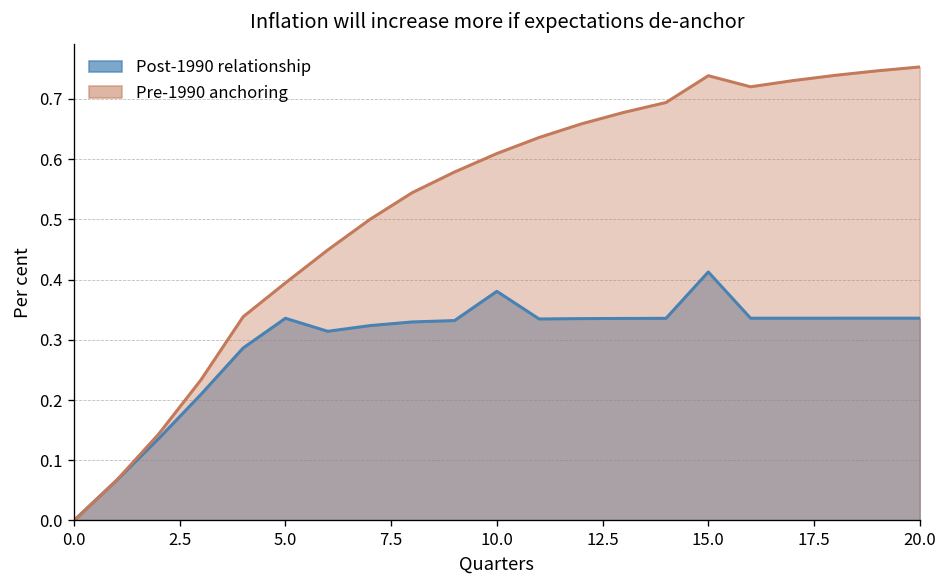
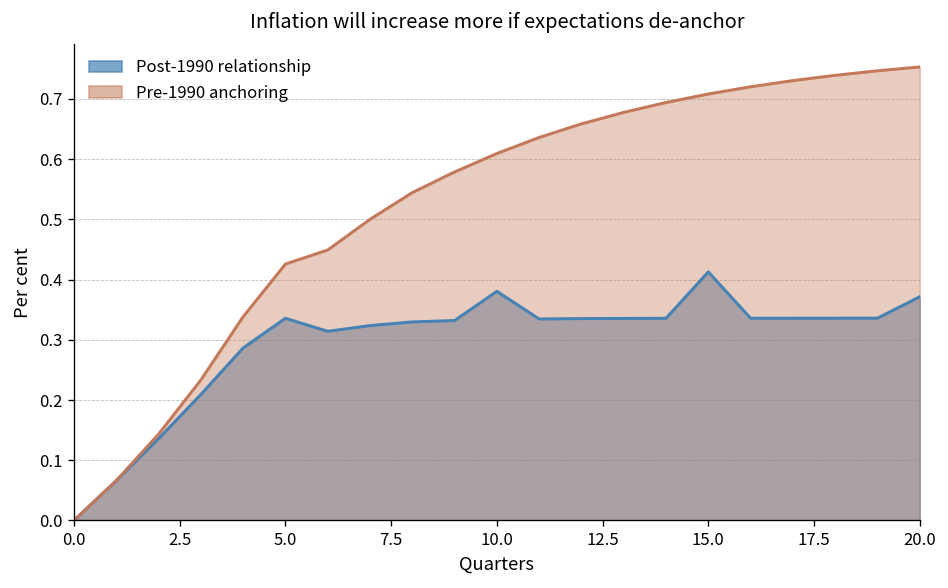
  {
    "Post-1990 relationship": {
      "5.0": 0.34,
      "10.0": 0.38,
      "15.0": 0.41,
-     "20.0": 0.34
+     "20.0": 0.37
    },
    "Pre-1990 anchoring": {
-     "5.0": 0.39,
+     "5.0": 0.43,
      "10.0": 0.61,
-     "15.0": 0.74,
+     "15.0": 0.71,
      "20.0": 0.75
    }
  }
